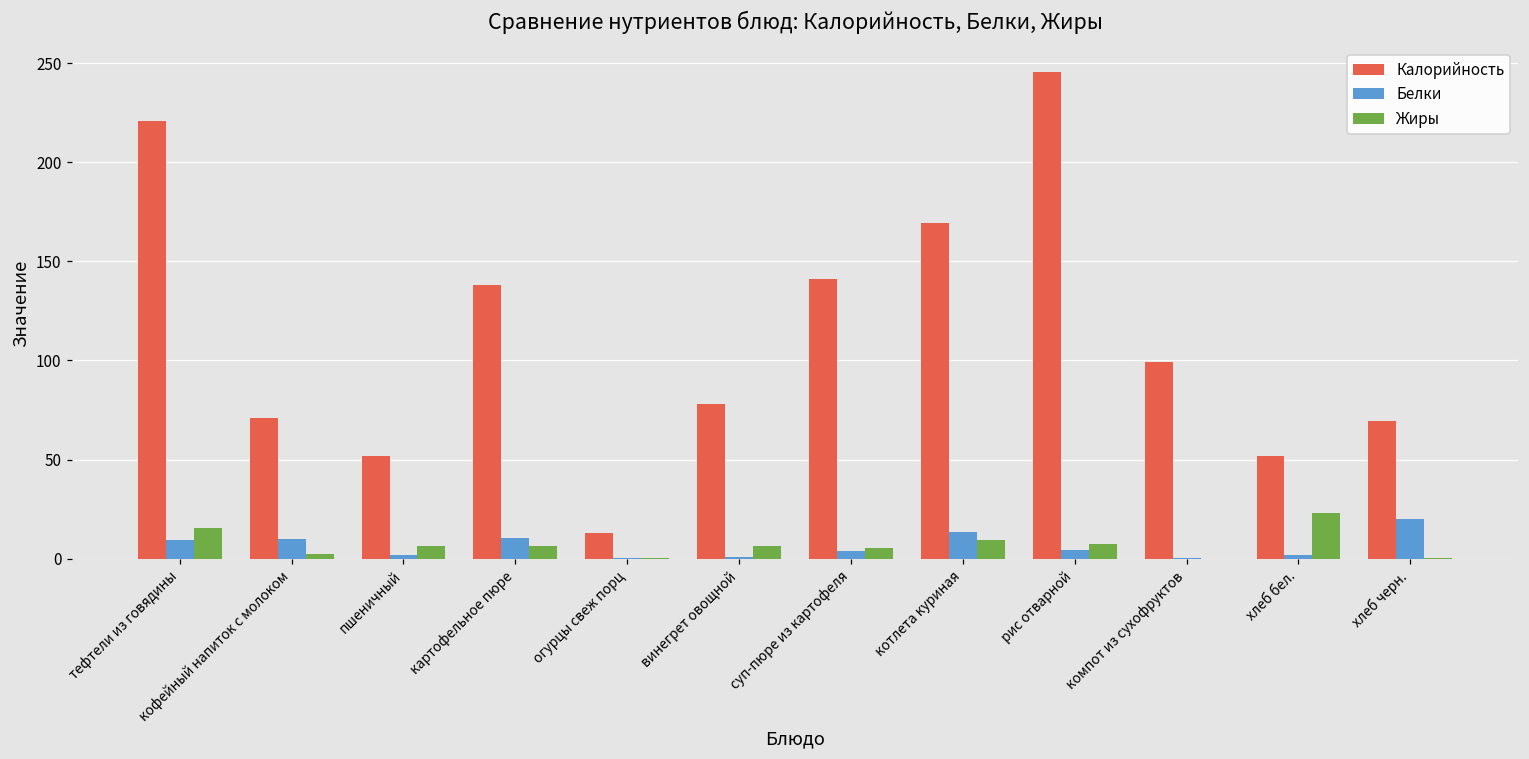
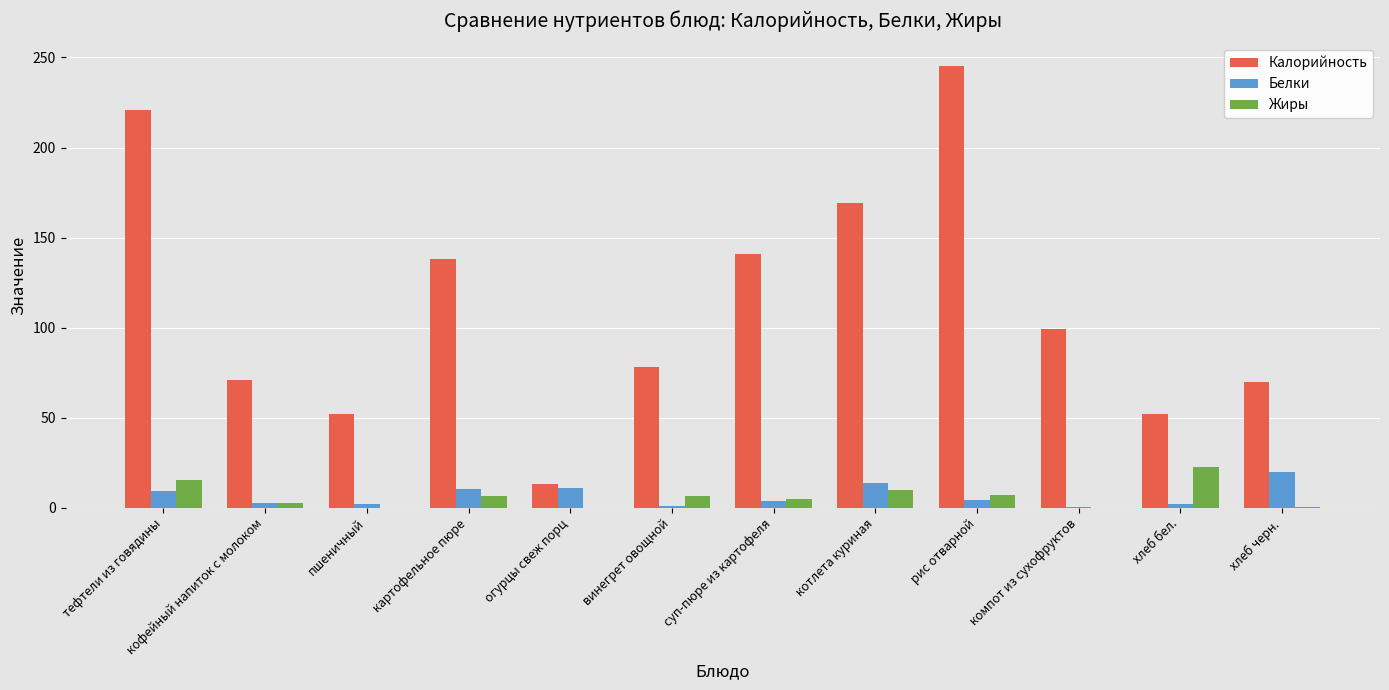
  {
    "Калорийность": {
      "тефтели из говядины": 221,
      "кофейный напиток с молоком": 71,
      "пшеничный": 52,
      "картофельное пюре": 138,
      "огурцы свеж порц": 13,
      "винегрет овощной": 78,
      "суп-пюре из картофеля": 141,
      "котлета куриная": 169,
      "рис отварной": 246,
      "компот из сухофруктов": 99,
      "хлеб бел.": 52,
      "хлеб черн.": 70
    },
    "Белки": {
      "тефтели из говядины": 10,
-     "кофейный напиток с молоком": 10,
+     "кофейный напиток с молоком": 3,
      "пшеничный": 2,
      "картофельное пюре": 11,
-     "огурцы свеж порц": 0,
+     "огурцы свеж порц": 11,
      "суп-пюре из картофеля": 4,
      "котлета куриная": 14,
      "рис отварной": 4,
      "хлеб бел.": 2,
      "хлеб черн.": 20
    },
    "Жиры": {
      "тефтели из говядины": 15,
      "кофейный напиток с молоком": 2,
-     "пшеничный": 6,
+     "пшеничный": 0,
      "картофельное пюре": 7,
      "винегрет овощной": 6,
      "суп-пюре из картофеля": 5,
      "котлета куриная": 10,
      "рис отварной": 7,
      "компот из сухофруктов": 0,
      "хлеб бел.": 23
    }
  }
